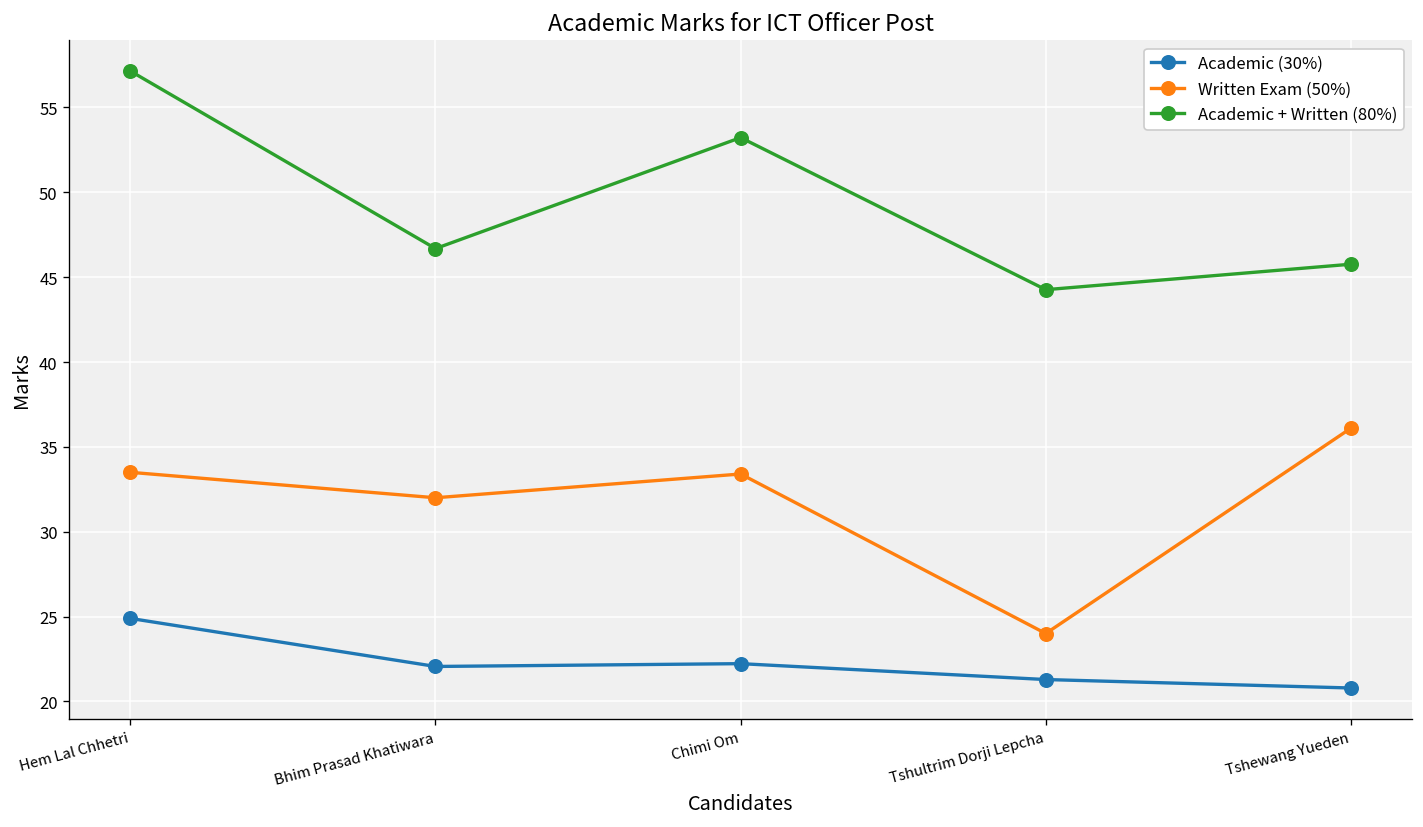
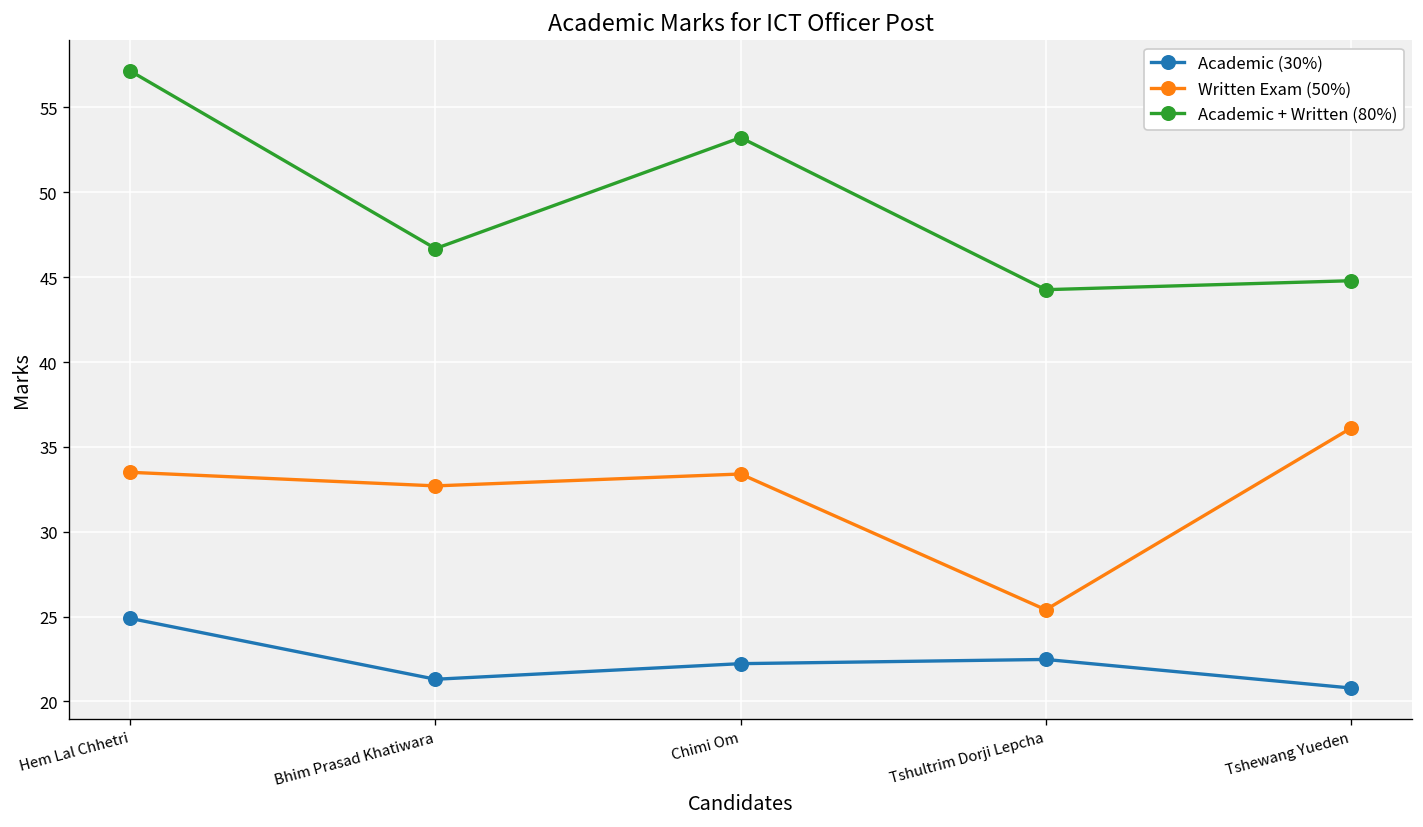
  {
    "Academic (30%)": {
      "Hem Lal Chhetri": 24.9,
-     "Bhim Prasad Khatiwara": 22.1,
+     "Bhim Prasad Khatiwara": 21.3,
      "Chimi Om": 22.2,
-     "Tshultrim Dorji Lepcha": 21.3,
+     "Tshultrim Dorji Lepcha": 22.5,
      "Tshewang Yueden": 20.8
    },
    "Written Exam (50%)": {
      "Hem Lal Chhetri": 33.5,
-     "Bhim Prasad Khatiwara": 32.0,
+     "Bhim Prasad Khatiwara": 32.7,
      "Chimi Om": 33.4,
-     "Tshultrim Dorji Lepcha": 24.0,
+     "Tshultrim Dorji Lepcha": 25.4,
      "Tshewang Yueden": 36.1
    },
    "Academic + Written (80%)": {
      "Hem Lal Chhetri": 57.1,
      "Bhim Prasad Khatiwara": 46.7,
      "Chimi Om": 53.2,
      "Tshultrim Dorji Lepcha": 44.3,
-     "Tshewang Yueden": 45.8
+     "Tshewang Yueden": 44.8
    }
  }
